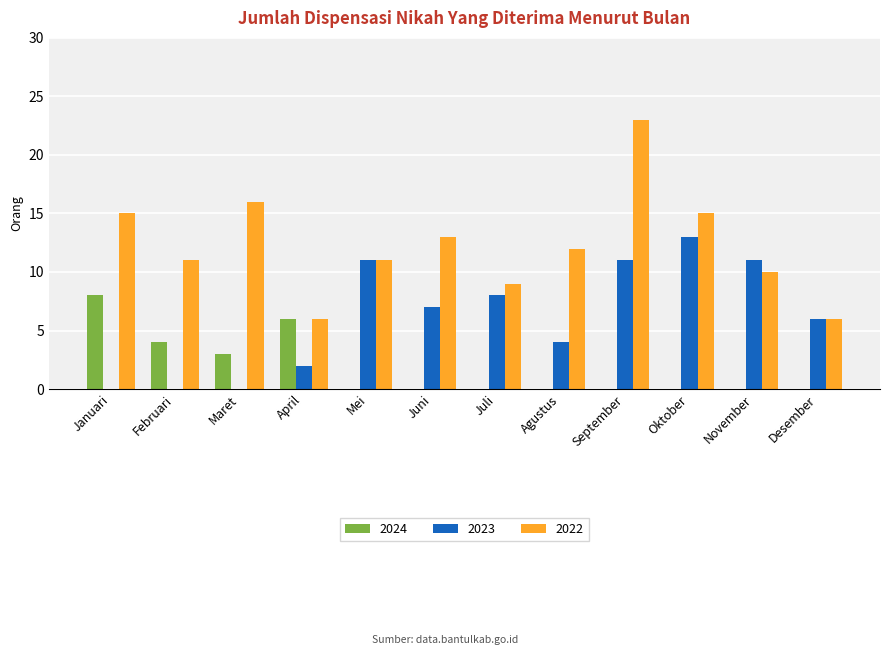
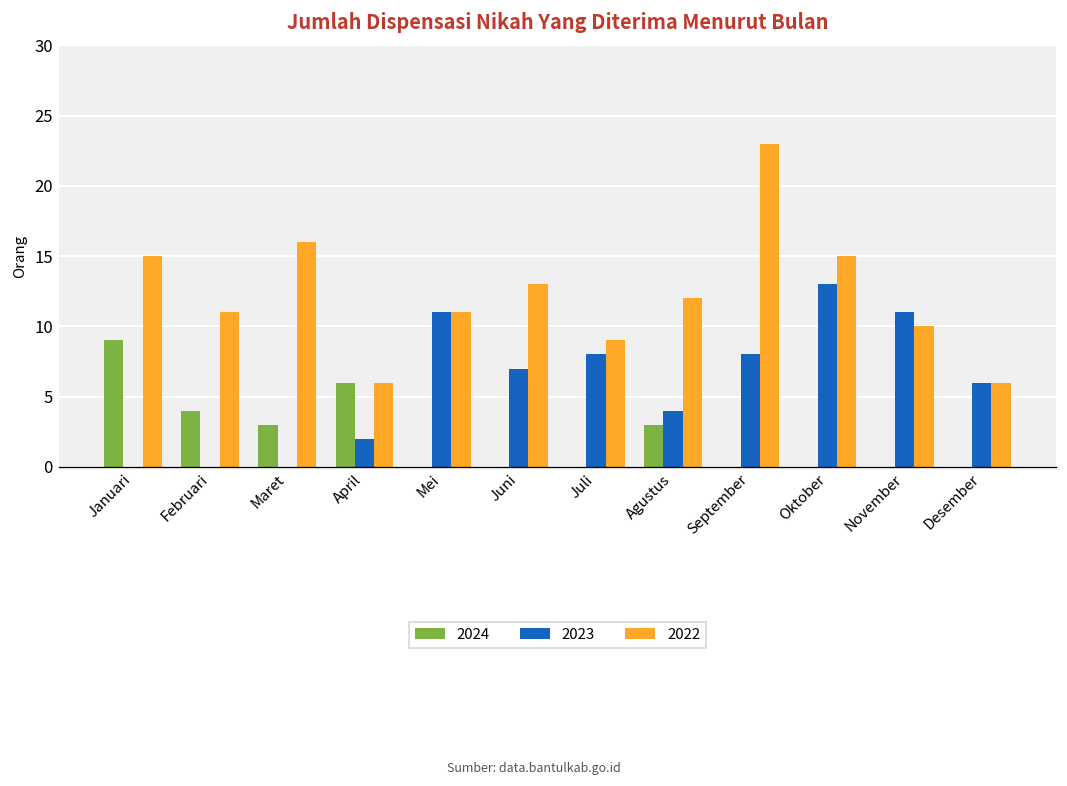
  {
    "2024": {
-     "Januari": 8,
+     "Januari": 9,
      "Februari": 4,
      "Maret": 3,
      "April": 6,
      "Mei": 0,
      "Juni": 0,
      "Juli": 0,
-     "Agustus": 0,
+     "Agustus": 3,
      "September": 0,
      "Oktober": 0,
      "November": 0,
      "Desember": 0
    },
    "2023": {
      "Januari": 0,
      "Februari": 0,
      "Maret": 0,
      "April": 2,
      "Mei": 11,
      "Juni": 7,
      "Juli": 8,
      "Agustus": 4,
-     "September": 11,
+     "September": 8,
      "Oktober": 13,
      "November": 11,
      "Desember": 6
    },
    "2022": {
      "Januari": 15,
      "Februari": 11,
      "Maret": 16,
      "April": 6,
      "Mei": 11,
      "Juni": 13,
      "Juli": 9,
      "Agustus": 12,
      "September": 23,
      "Oktober": 15,
      "November": 10,
      "Desember": 6
    }
  }
